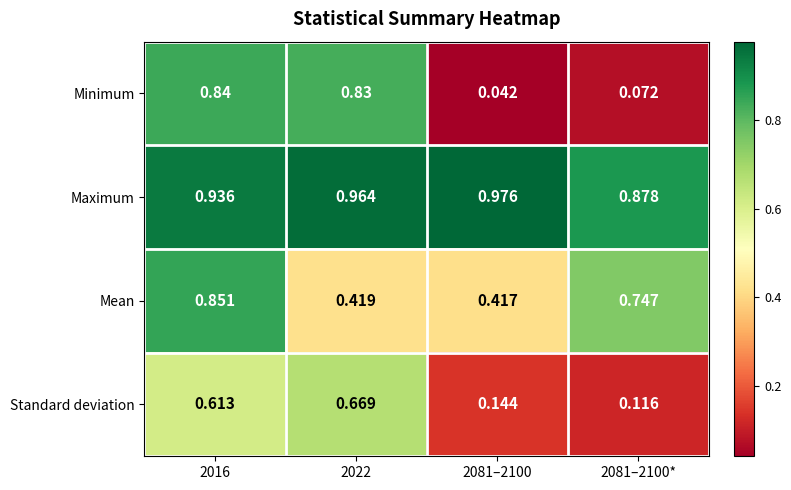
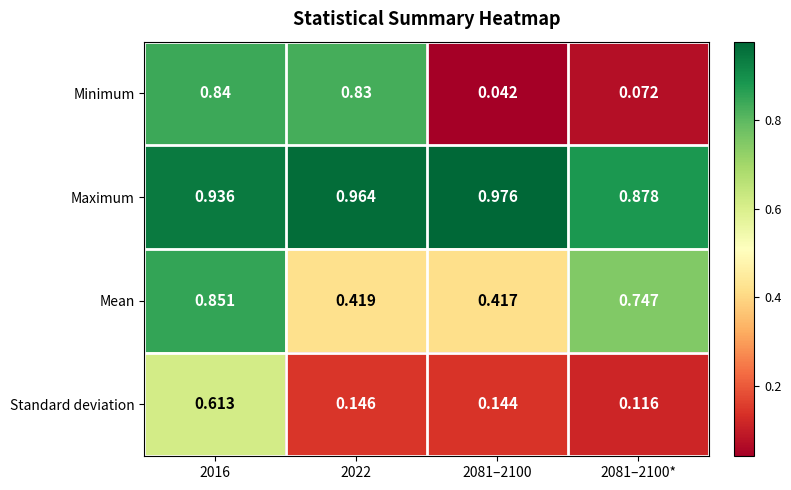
  {
    "Minimum": {
      "2016": 0.84,
      "2022": 0.83,
      "2081–2100": 0.042,
      "2081–2100*": 0.072
    },
    "Maximum": {
      "2016": 0.936,
      "2022": 0.964,
      "2081–2100": 0.976,
      "2081–2100*": 0.878
    },
    "Mean": {
      "2016": 0.851,
      "2022": 0.419,
      "2081–2100": 0.417,
      "2081–2100*": 0.747
    },
    "Standard deviation": {
      "2016": 0.613,
-     "2022": 0.669,
+     "2022": 0.146,
      "2081–2100": 0.144,
      "2081–2100*": 0.116
    }
  }
